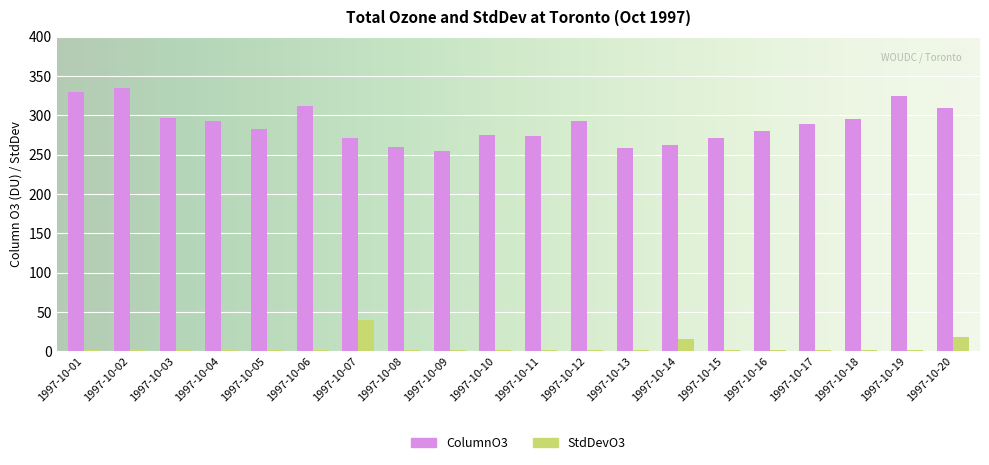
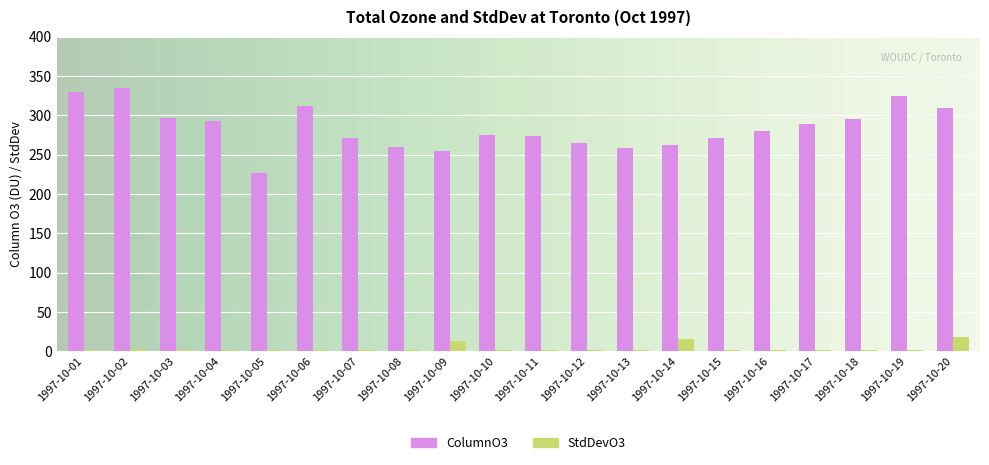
  {
    "ColumnO3": {
      "1997-10-01": 330,
      "1997-10-02": 330,
      "1997-10-03": 300,
      "1997-10-04": 290,
-     "1997-10-05": 280,
+     "1997-10-05": 230,
      "1997-10-06": 310,
      "1997-10-07": 270,
      "1997-10-08": 260,
      "1997-10-09": 250,
      "1997-10-10": 280,
      "1997-10-11": 270,
-     "1997-10-12": 290,
+     "1997-10-12": 260,
      "1997-10-13": 260,
      "1997-10-14": 260,
      "1997-10-15": 270,
      "1997-10-16": 280,
      "1997-10-17": 290,
      "1997-10-18": 300,
      "1997-10-19": 320,
      "1997-10-20": 310
    },
    "StdDevO3": {
-     "1997-10-07": 40,
-     "1997-10-09": 0,
+     "1997-10-07": 0,
+     "1997-10-09": 10,
      "1997-10-14": 20,
      "1997-10-20": 20
    }
  }
